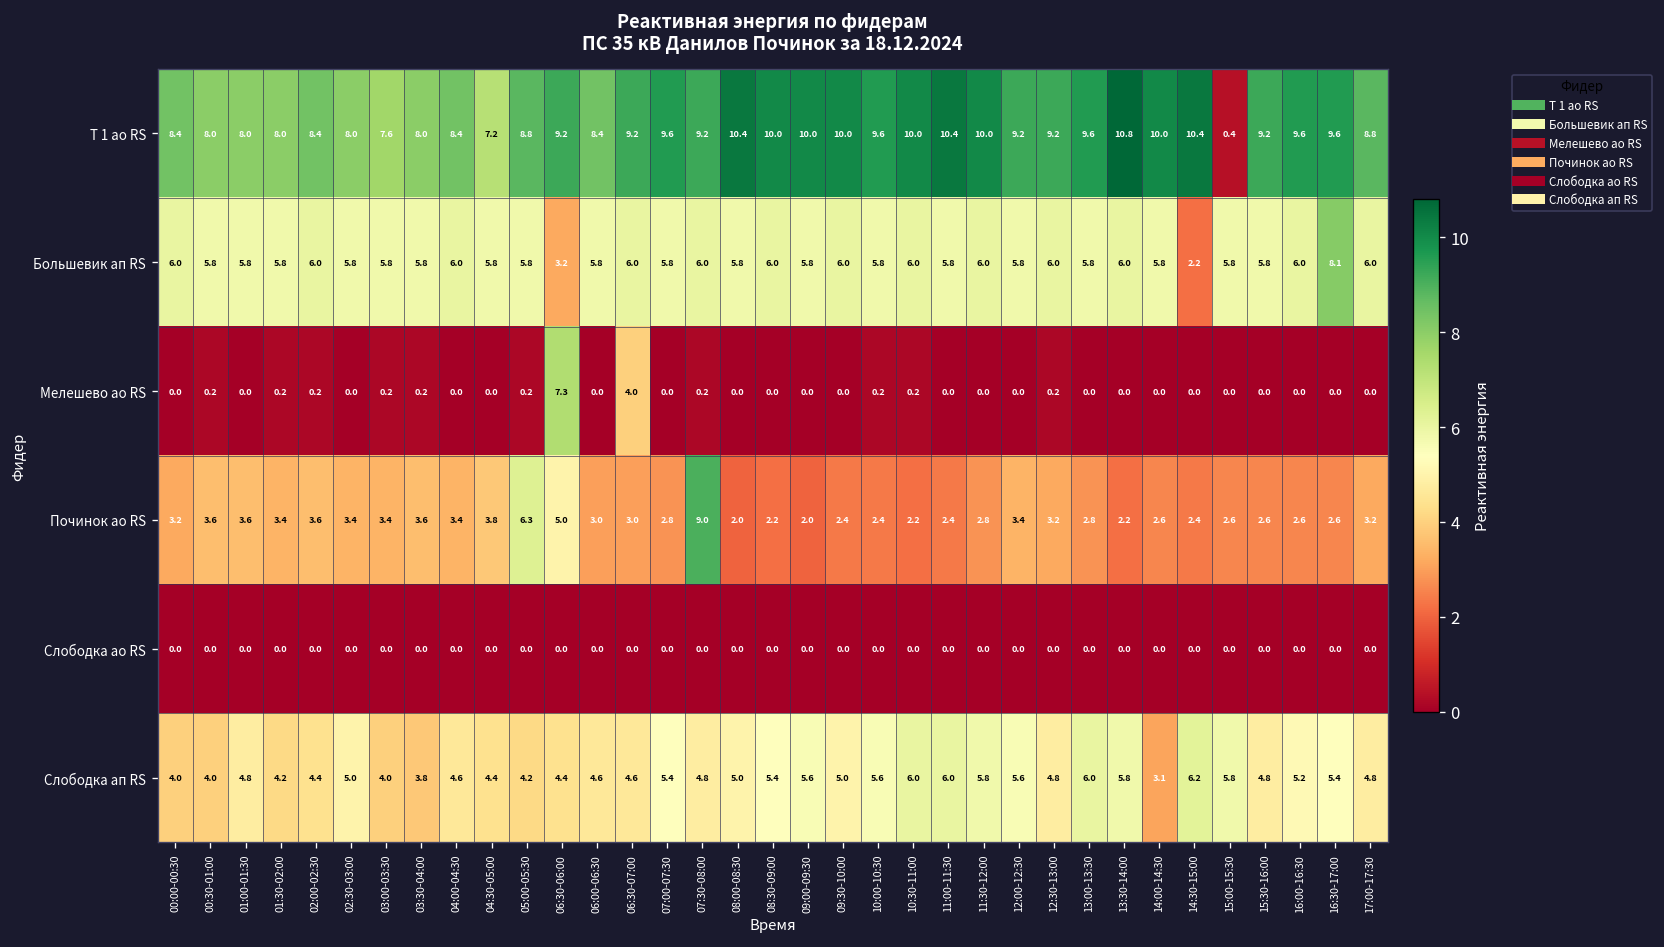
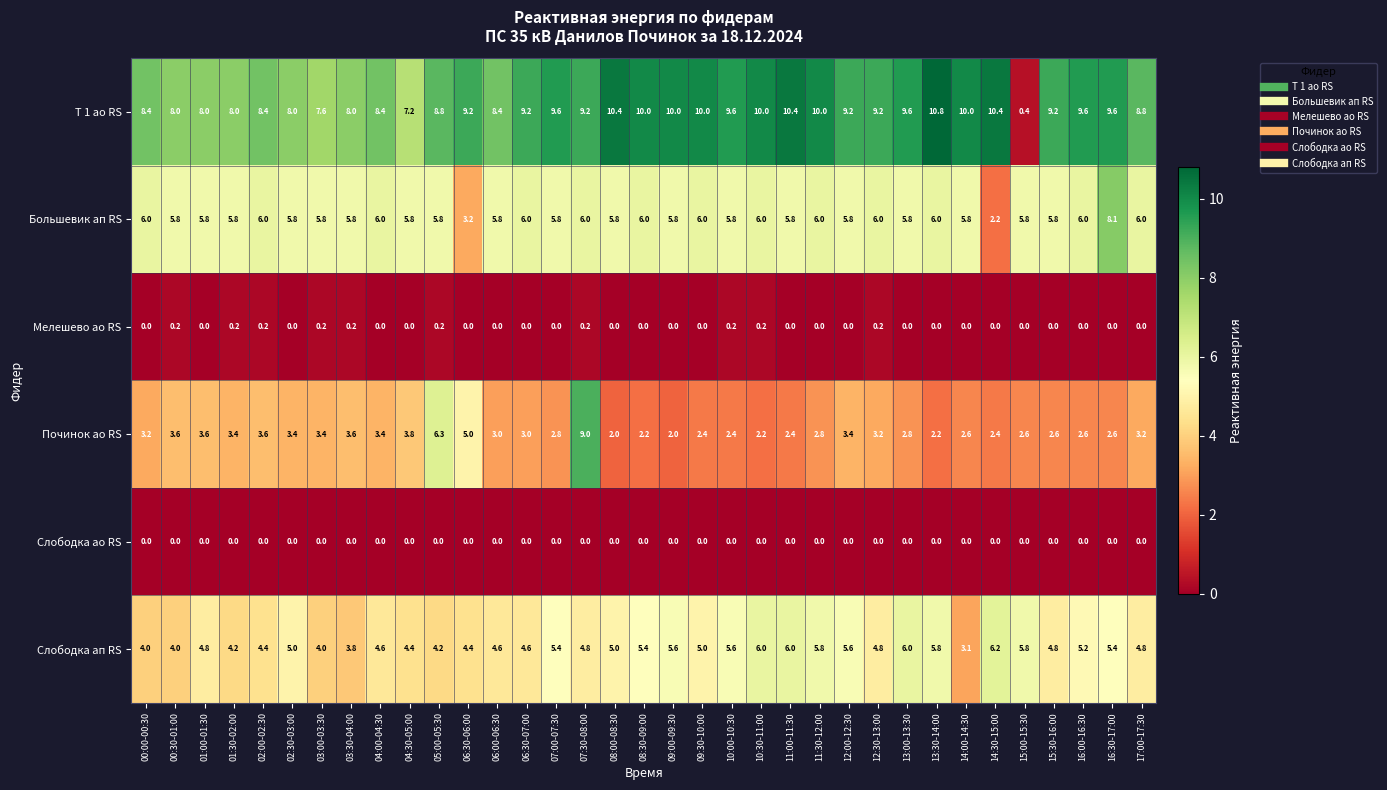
  {
    "Мелешево ао RS": {
      "00:00-00:30": 0.0,
      "00:30-01:00": 0.2,
      "01:00-01:30": 0.0,
      "01:30-02:00": 0.2,
      "02:00-02:30": 0.2,
      "02:30-03:00": 0.0,
      "03:00-03:30": 0.2,
      "03:30-04:00": 0.2,
      "04:00-04:30": 0.0,
      "04:30-05:00": 0.0,
      "05:00-05:30": 0.2,
-     "06:30-06:00": 7.3,
+     "06:30-06:00": 0.0,
      "06:00-06:30": 0.0,
-     "06:30-07:00": 4.0,
+     "06:30-07:00": 0.0,
      "07:00-07:30": 0.0,
      "07:30-08:00": 0.2,
      "08:00-08:30": 0.0,
      "08:30-09:00": 0.0,
      "09:00-09:30": 0.0,
      "09:30-10:00": 0.0,
      "10:00-10:30": 0.2,
      "10:30-11:00": 0.2,
      "11:00-11:30": 0.0,
      "11:30-12:00": 0.0,
      "12:00-12:30": 0.0,
      "12:30-13:00": 0.2,
      "13:00-13:30": 0.0,
      "13:30-14:00": 0.0,
      "14:00-14:30": 0.0,
      "14:30-15:00": 0.0,
      "15:00-15:30": 0.0,
      "15:30-16:00": 0.0,
      "16:00-16:30": 0.0,
      "16:30-17:00": 0.0,
      "17:00-17:30": 0.0
    }
  }
